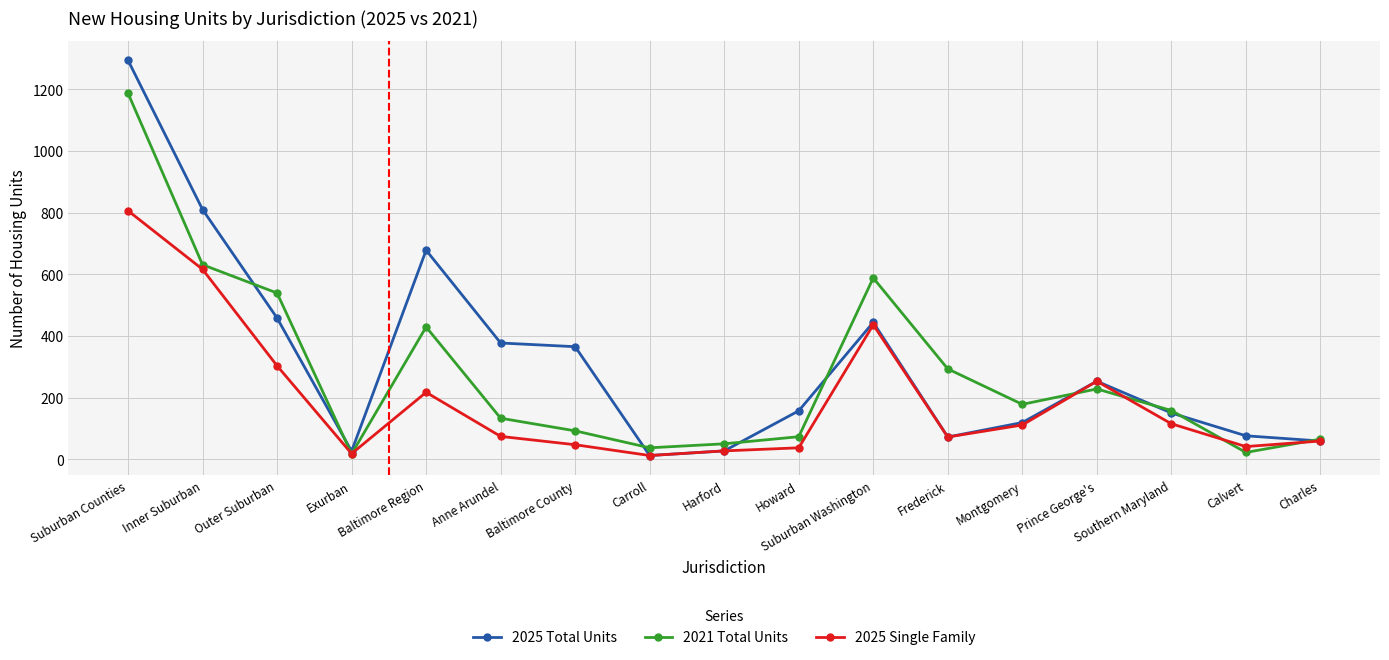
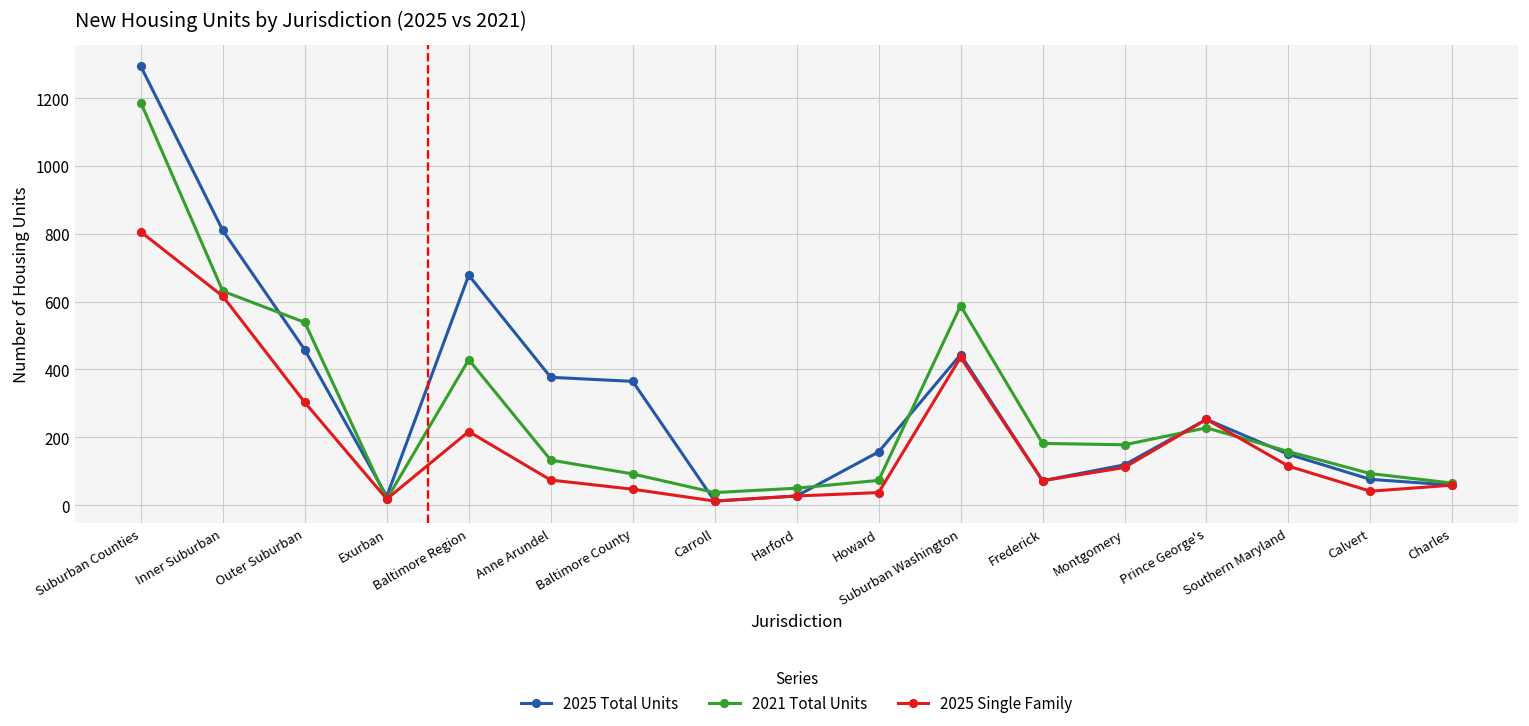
  {
    "2025 Total Units": {
      "Suburban Counties": 1290,
      "Inner Suburban": 810,
      "Outer Suburban": 460,
      "Baltimore Region": 680,
      "Anne Arundel": 380,
      "Baltimore County": 370,
      "Howard": 160,
      "Calvert": 80
    },
    "2021 Total Units": {
      "Suburban Counties": 1190,
      "Inner Suburban": 630,
      "Outer Suburban": 540,
      "Baltimore Region": 430,
      "Anne Arundel": 130,
      "Baltimore County": 90,
      "Carroll": 40,
      "Harford": 50,
      "Howard": 70,
      "Suburban Washington": 590,
-     "Frederick": 290,
+     "Frederick": 180,
      "Montgomery": 180,
      "Prince George's": 230,
-     "Calvert": 20
+     "Calvert": 90
    },
    "2025 Single Family": {
      "Suburban Counties": 810,
      "Inner Suburban": 620,
      "Outer Suburban": 300,
      "Baltimore Region": 220,
      "Anne Arundel": 70,
      "Baltimore County": 50,
      "Howard": 40,
      "Southern Maryland": 120,
      "Calvert": 40
    }
  }
